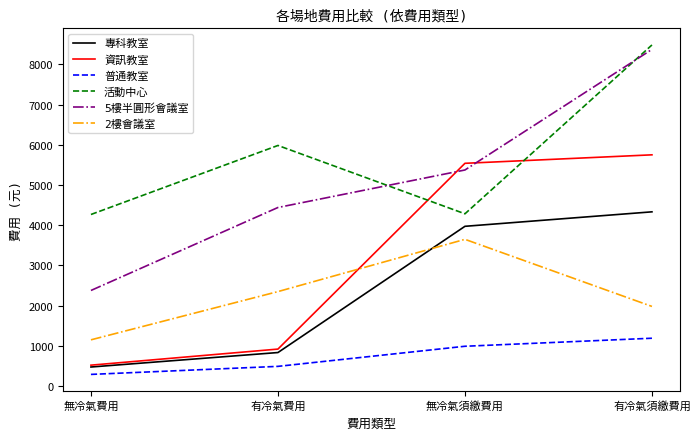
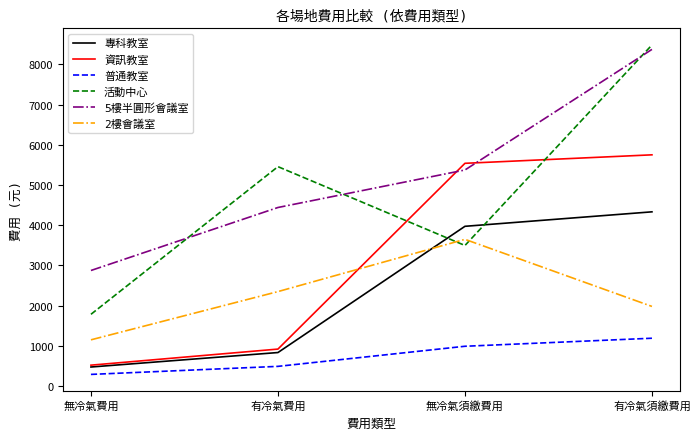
  {
    "專科教室": {
      "有冷氣費用": 800,
      "無冷氣須繳費用": 4000,
      "有冷氣須繳費用": 4300
    },
    "資訊教室": {
      "有冷氣費用": 900,
      "無冷氣須繳費用": 5500,
      "有冷氣須繳費用": 5800
    },
    "普通教室": {
      "無冷氣費用": 300,
      "有冷氣費用": 500,
      "無冷氣須繳費用": 1000,
      "有冷氣須繳費用": 1200
    },
    "活動中心": {
-     "無冷氣費用": 4300,
-     "有冷氣費用": 6000,
-     "無冷氣須繳費用": 4300,
+     "無冷氣費用": 1800,
+     "有冷氣費用": 5500,
+     "無冷氣須繳費用": 3500,
      "有冷氣須繳費用": 8500
    },
    "5樓半圓形會議室": {
-     "無冷氣費用": 2400,
+     "無冷氣費用": 2900,
      "有冷氣費用": 4400,
      "無冷氣須繳費用": 5400,
      "有冷氣須繳費用": 8400
    },
    "2樓會議室": {
      "無冷氣費用": 1200,
      "有冷氣費用": 2400,
      "無冷氣須繳費用": 3700,
      "有冷氣須繳費用": 2000
    }
  }
